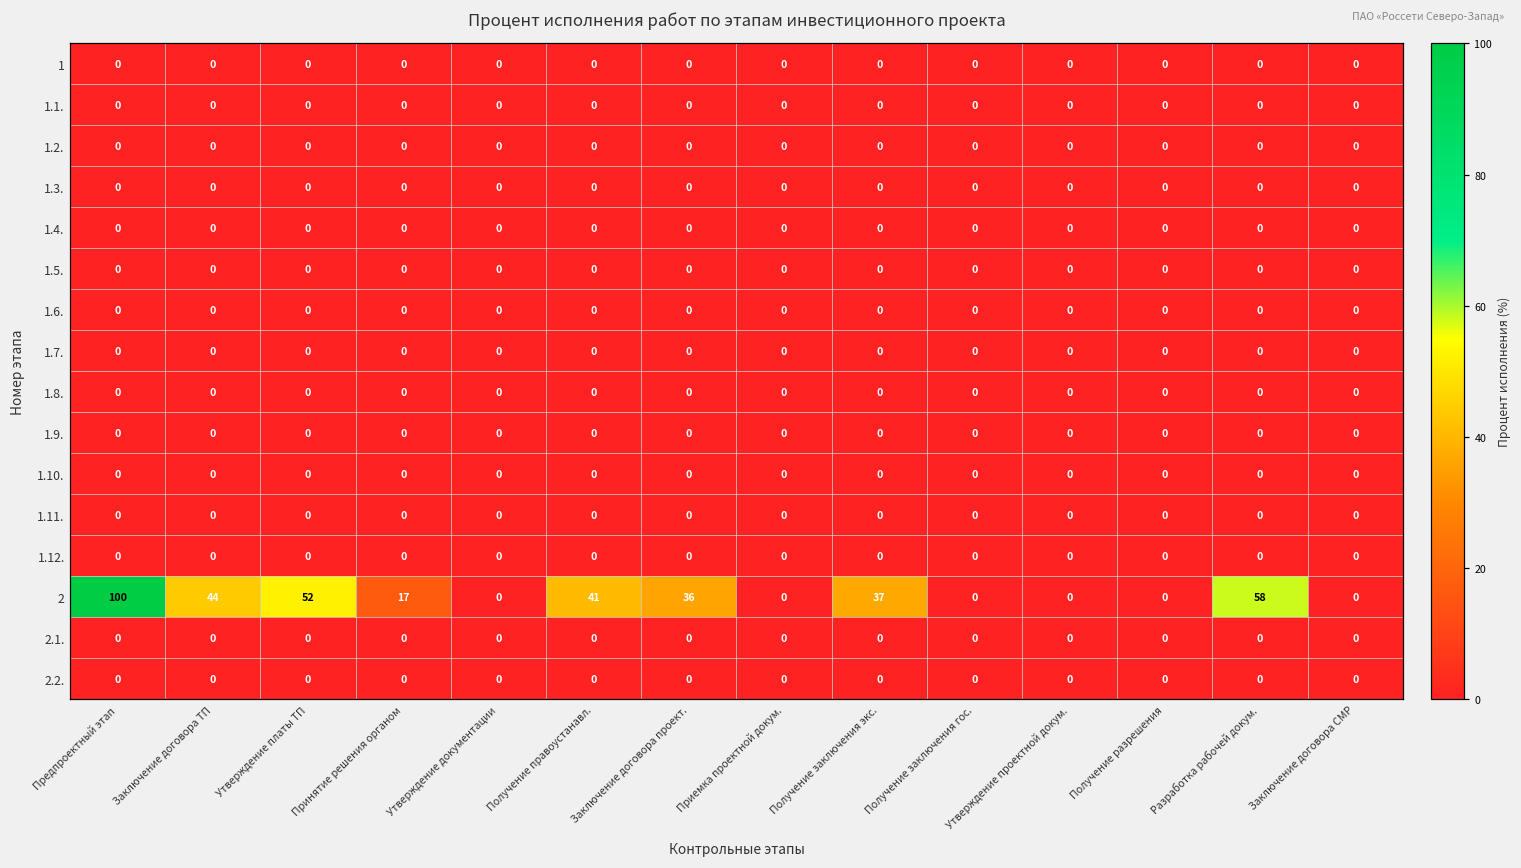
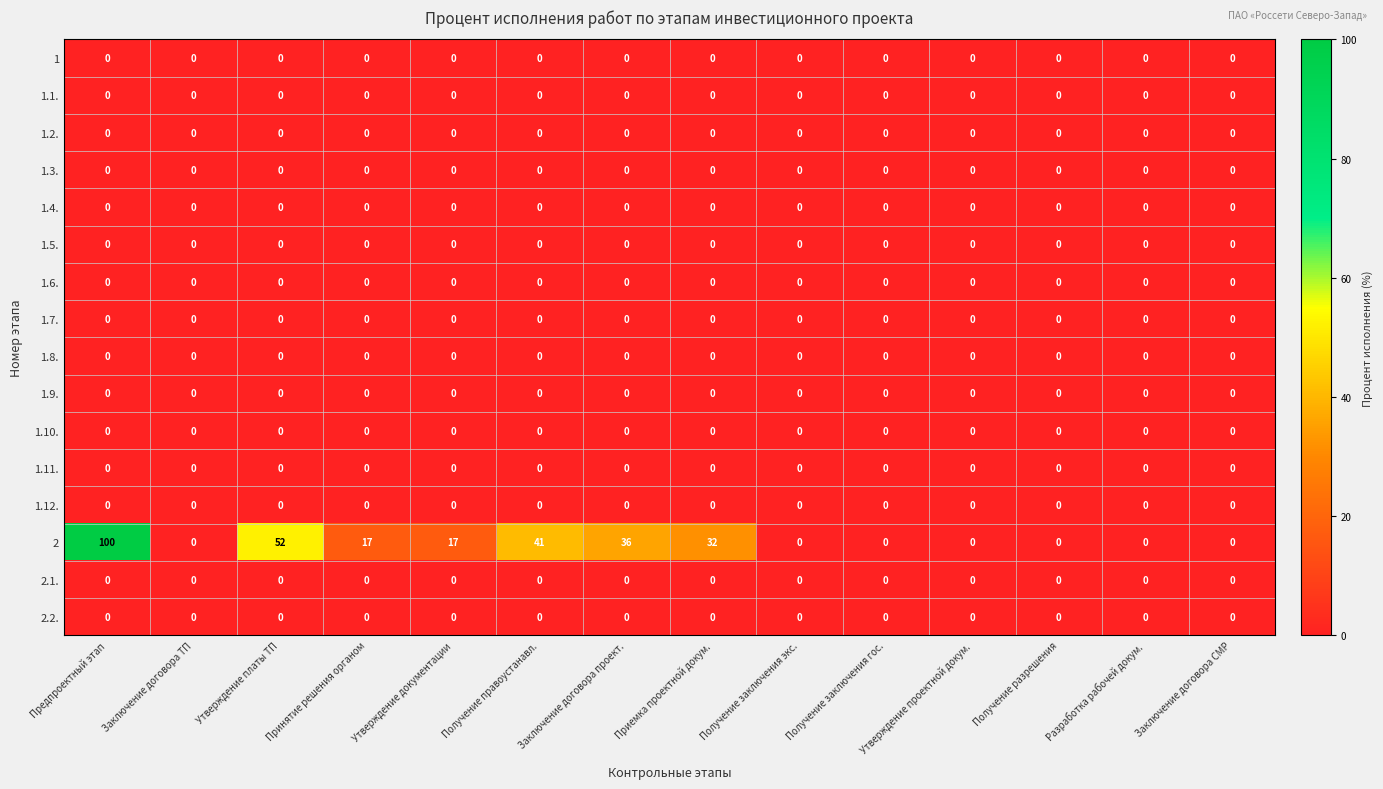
  {
    "2": {
      "Предпроектный этап": 100,
-     "Заключение договора ТП": 44,
+     "Заключение договора ТП": 0,
      "Утверждение платы ТП": 52,
      "Принятие решения органом": 17,
-     "Утверждение документации": 0,
+     "Утверждение документации": 17,
      "Получение правоустанавл.": 41,
      "Заключение договора проект.": 36,
-     "Приемка проектной докум.": 0,
-     "Получение заключения экс.": 37,
+     "Приемка проектной докум.": 32,
+     "Получение заключения экс.": 0,
      "Получение заключения гос.": 0,
      "Утверждение проектной докум.": 0,
      "Получение разрешения": 0,
-     "Разработка рабочей докум.": 58,
+     "Разработка рабочей докум.": 0,
      "Заключение договора СМР": 0
    }
  }
